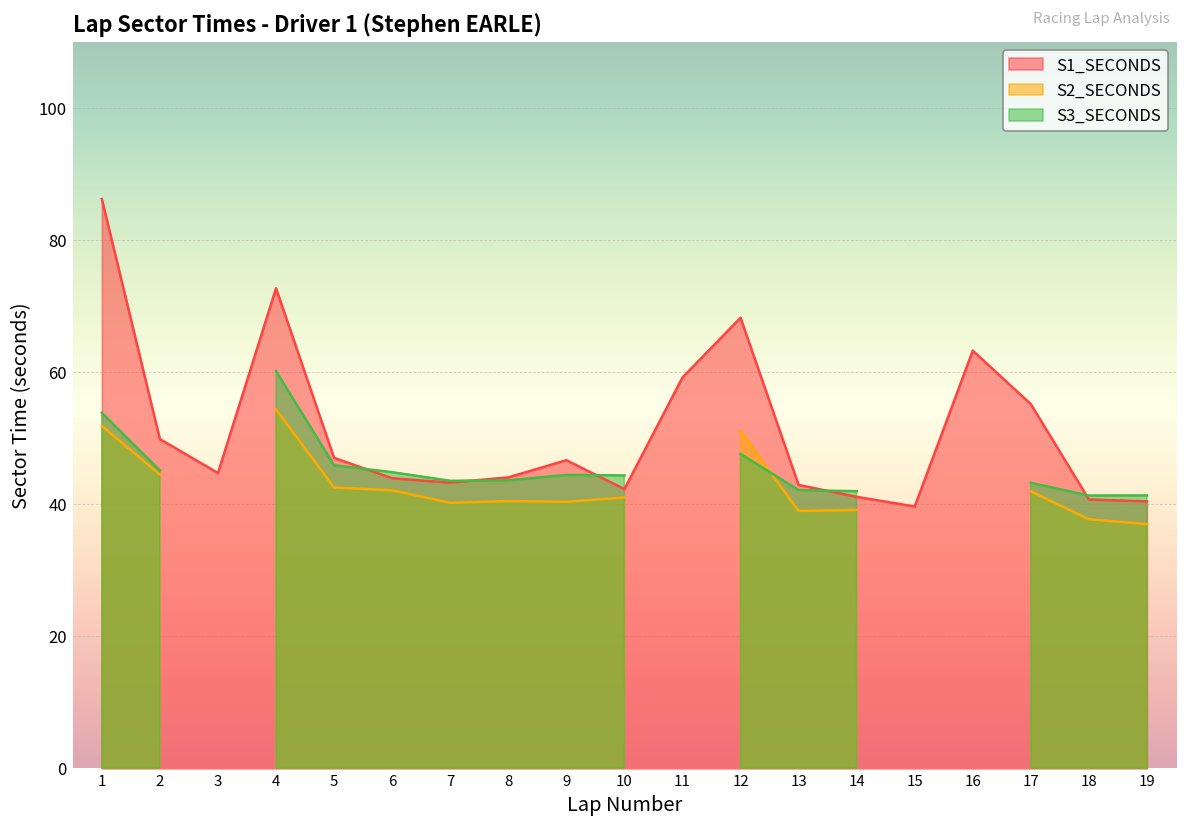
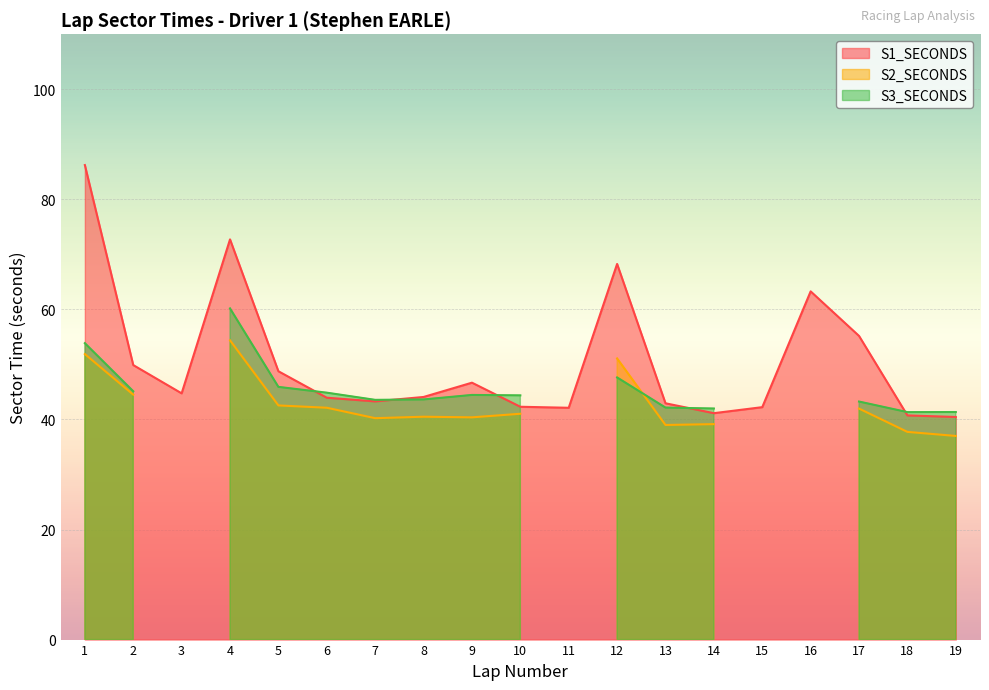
  {
    "S1_SECONDS": {
      "1": 86,
      "2": 50,
      "3": 45,
      "4": 73,
-     "5": 47,
+     "5": 49,
      "6": 44,
      "9": 47,
      "10": 42,
-     "11": 59,
+     "11": 42,
      "12": 68,
      "13": 43,
      "14": 41,
-     "15": 40,
+     "15": 42,
      "16": 63,
      "17": 55,
      "18": 41,
      "19": 40
    }
  }
